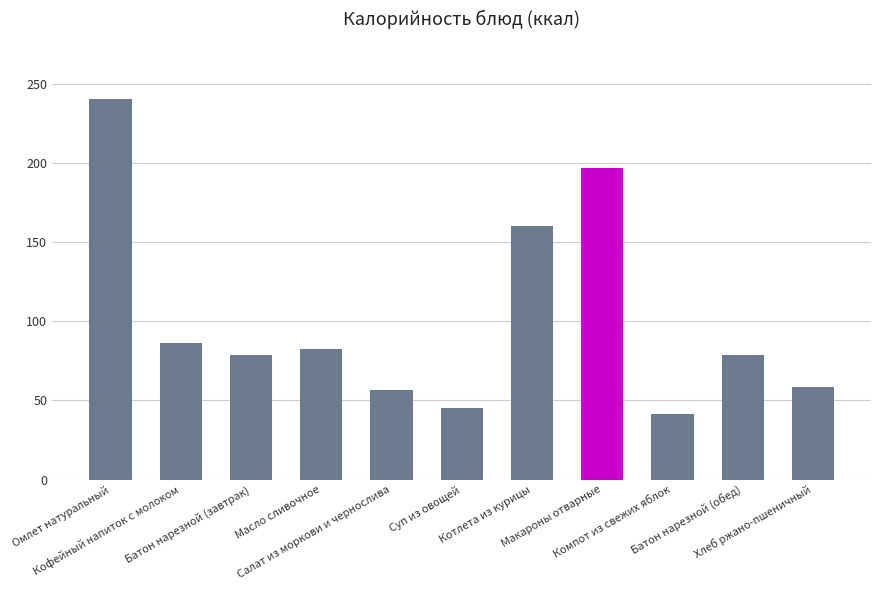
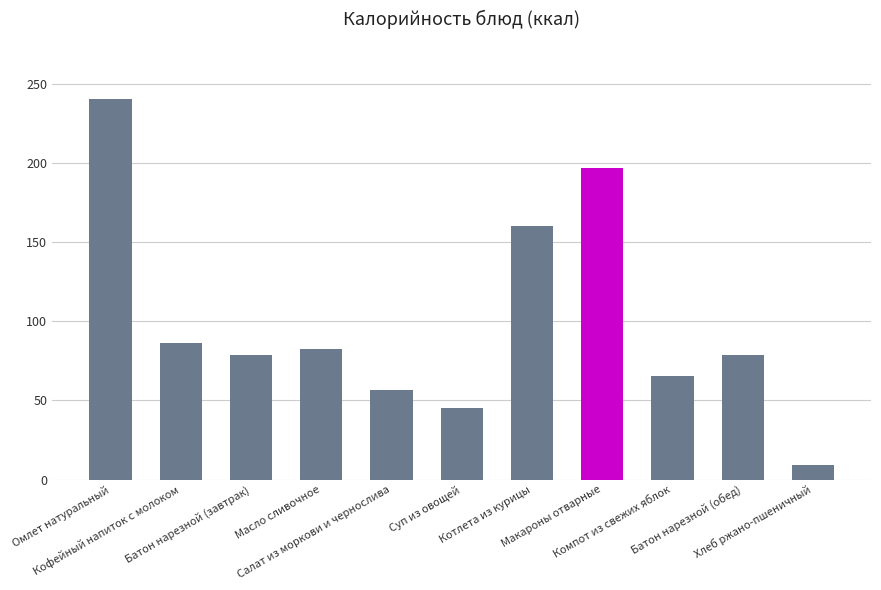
  {
    "Омлет натуральный": 241,
    "Кофейный напиток с молоком": 86,
    "Батон нарезной (завтрак)": 79,
    "Масло сливочное": 83,
    "Салат из моркови и чернослива": 57,
    "Суп из овощей": 46,
    "Котлета из курицы": 160,
    "Макароны отварные": 197,
-   "Компот из свежих яблок": 42,
+   "Компот из свежих яблок": 66,
    "Батон нарезной (обед)": 79,
-   "Хлеб ржано-пшеничный": 59
+   "Хлеб ржано-пшеничный": 9
  }
